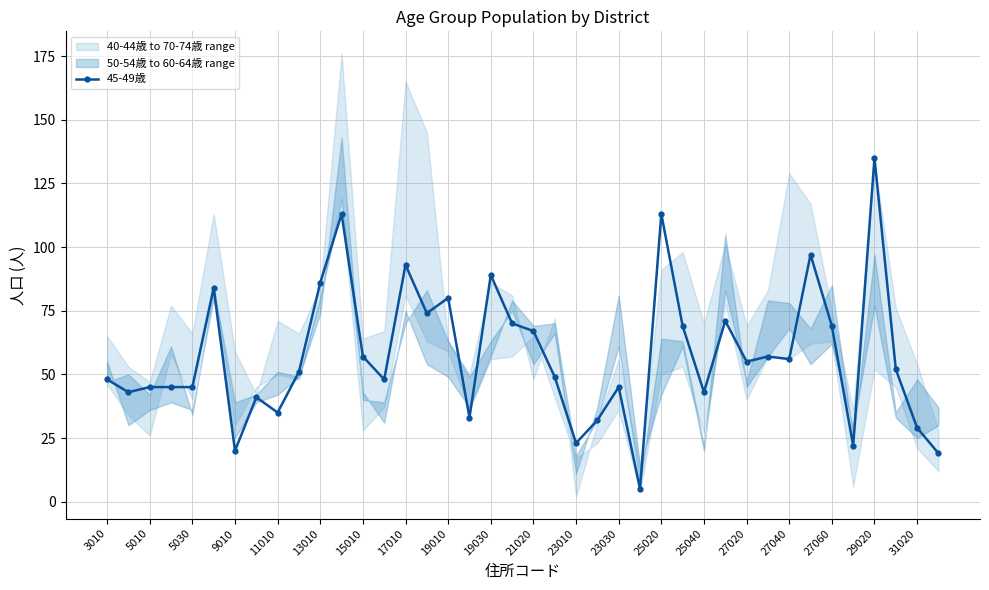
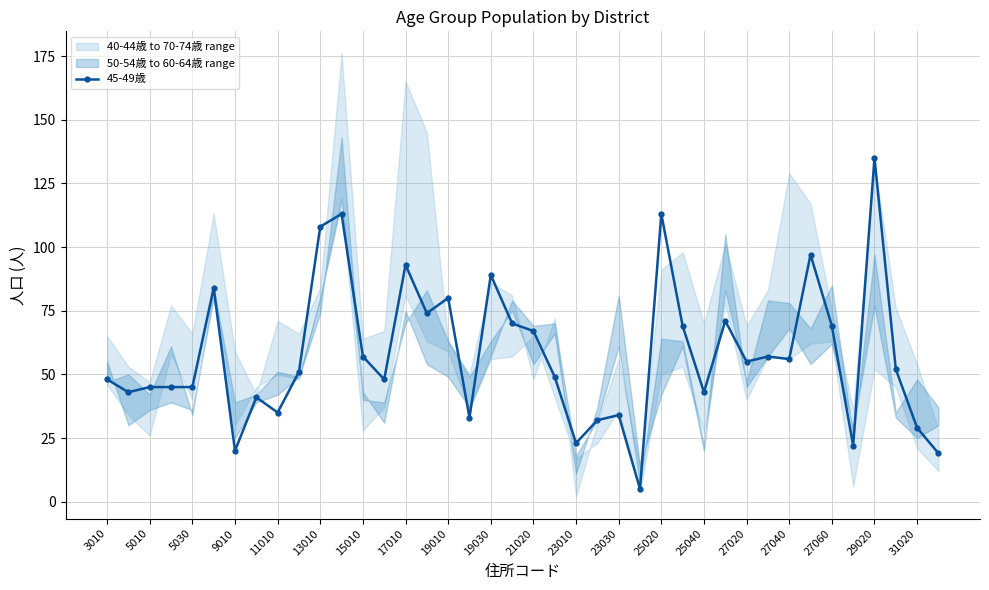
  {
    "45-49歳": {
      "3010": 48,
      "5010": 45,
      "5030": 45,
      "9010": 20,
      "11010": 35,
-     "13010": 86,
+     "13010": 108,
      "15010": 57,
      "17010": 93,
      "19010": 80,
      "19030": 89,
      "21020": 67,
      "23010": 23,
-     "23030": 45,
+     "23030": 34,
      "25020": 113,
      "25040": 43,
      "27020": 55,
      "27040": 56,
      "27060": 69,
      "29020": 135,
      "31020": 29
    }
  }
